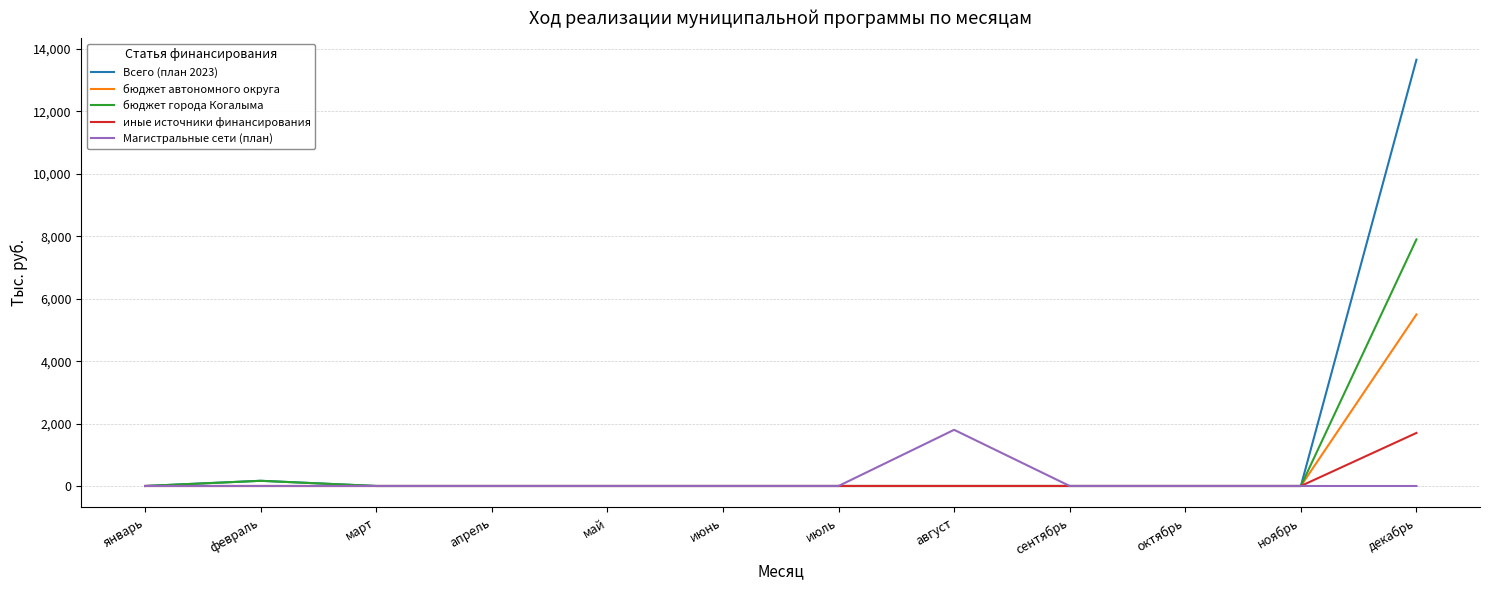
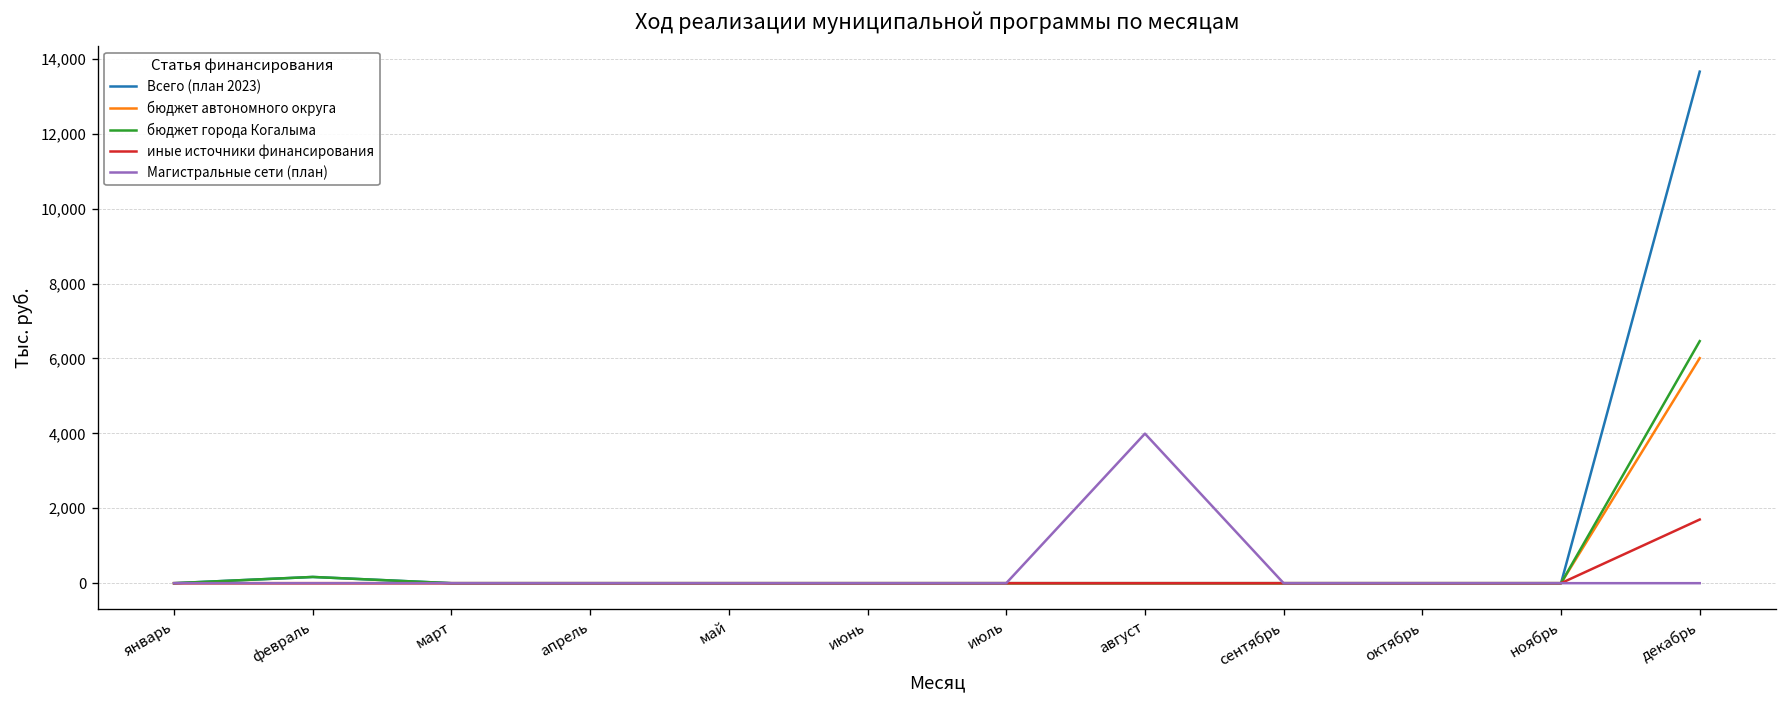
  {
    "Всего (план 2023)": {
      "декабрь": "13,700"
    },
    "бюджет автономного округа": {
-     "декабрь": "5,500"
+     "декабрь": "6,000"
    },
    "бюджет города Когалыма": {
-     "декабрь": "7,900"
+     "декабрь": "6,500"
    },
    "иные источники финансирования": {
      "декабрь": "1,700"
    },
    "Магистральные сети (план)": {
-     "август": "1,800",
+     "август": "4,000",
      "декабрь": "0"
    }
  }
